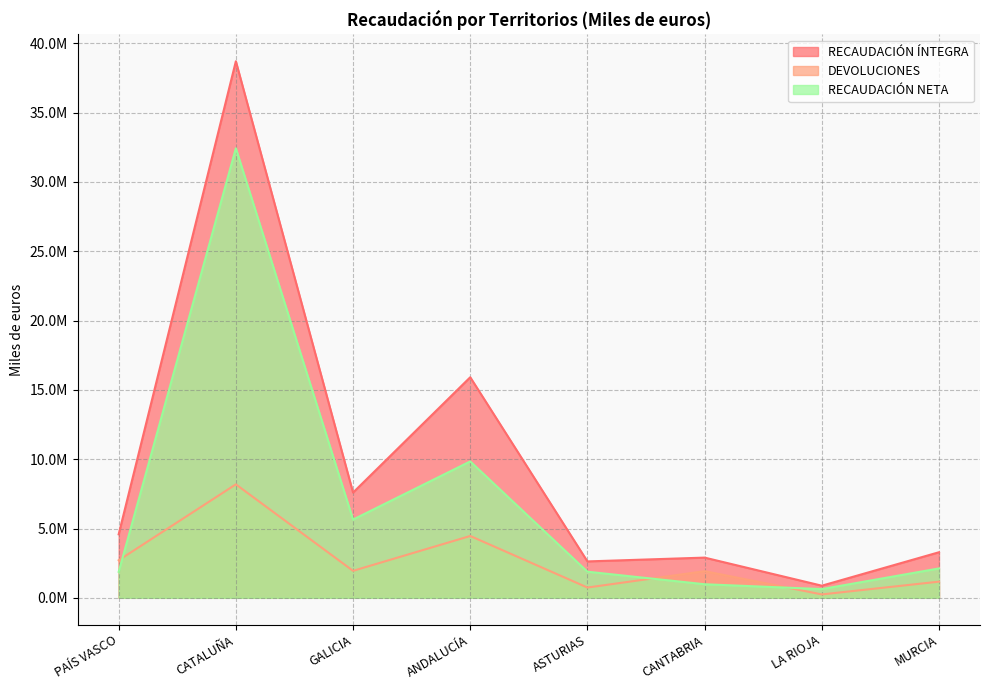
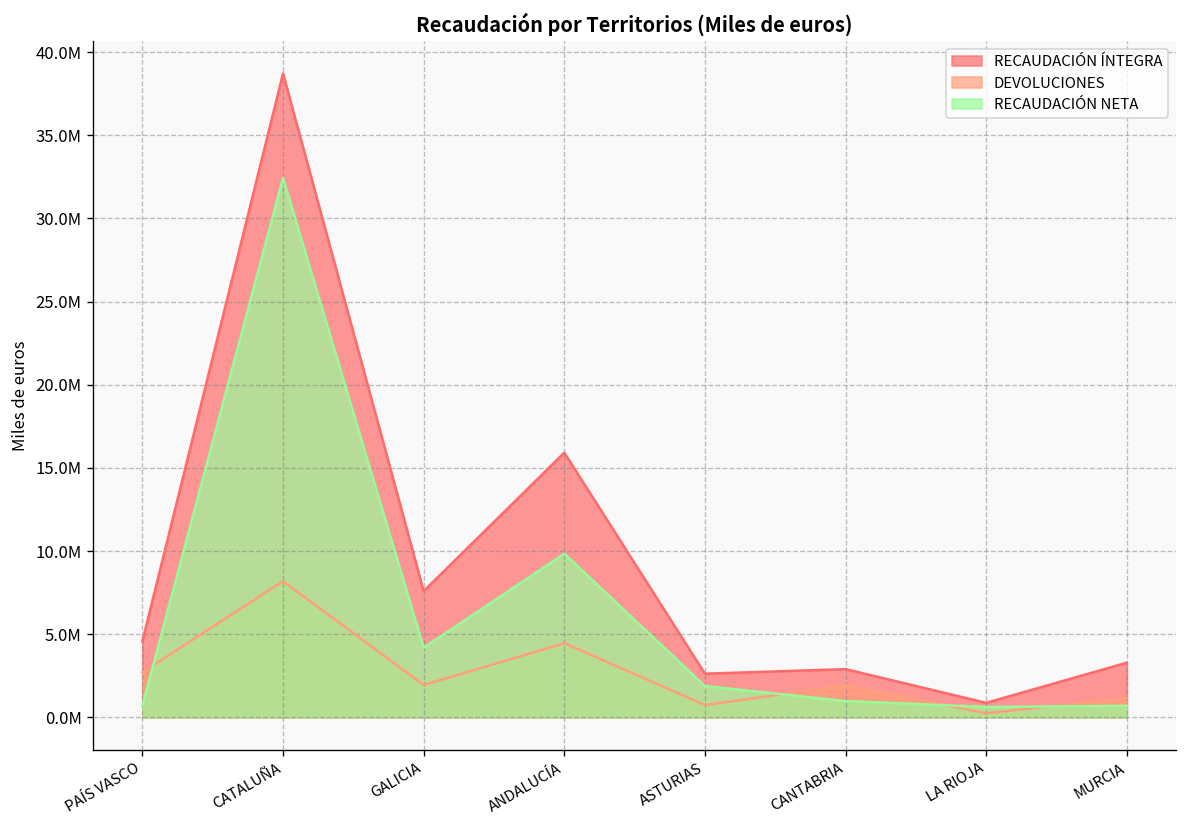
  {
    "RECAUDACIÓN NETA": {
-     "PAÍS VASCO": 1900000,
+     "PAÍS VASCO": 700000,
      "CATALUÑA": 32400000,
-     "GALICIA": 5600000,
+     "GALICIA": 4200000,
      "ANDALUCÍA": 9800000,
      "ASTURIAS": 1900000,
      "CANTABRIA": 1000000,
      "LA RIOJA": 600000,
-     "MURCIA": 2100000
+     "MURCIA": 700000
    }
  }
